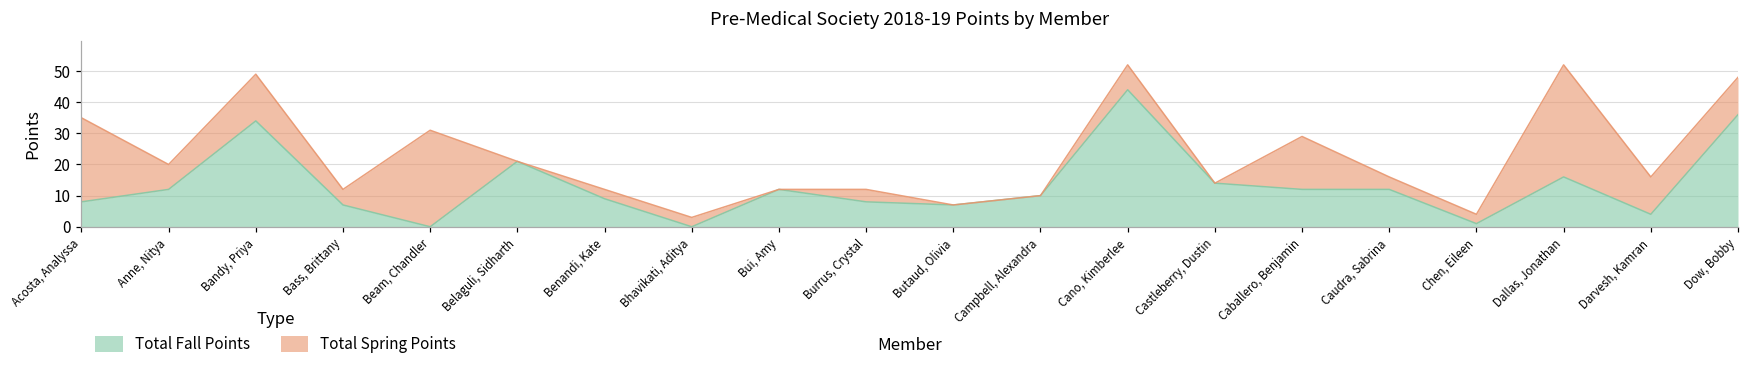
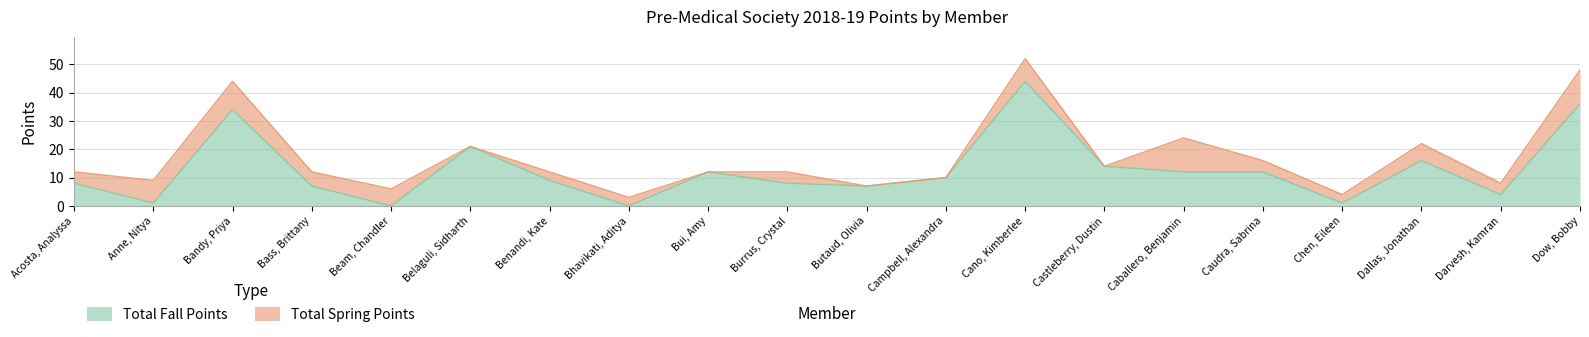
  {
    "Total Fall Points": {
      "Acosta, Analyssa": 8,
-     "Anne, Nitya": 12,
+     "Anne, Nitya": 1,
      "Bandy, Priya": 34,
      "Bass, Brittany": 7,
      "Beam, Chandler": 0,
      "Benandi, Kate": 9,
      "Bhavikati, Aditya": 0,
      "Burrus, Crystal": 8,
      "Cano, Kimberlee": 44,
      "Caballero, Benjamin": 12,
      "Caudra, Sabrina": 12,
      "Chen, Eileen": 1,
      "Dallas, Jonathan": 16,
      "Darvesh, Kamran": 4,
      "Dow, Bobby": 36
    },
    "Total Spring Points": {
-     "Acosta, Analyssa": 27,
+     "Acosta, Analyssa": 4,
      "Anne, Nitya": 8,
-     "Bandy, Priya": 15,
+     "Bandy, Priya": 10,
      "Bass, Brittany": 5,
-     "Beam, Chandler": 31,
+     "Beam, Chandler": 6,
      "Benandi, Kate": 3,
      "Bhavikati, Aditya": 3,
      "Burrus, Crystal": 4,
      "Cano, Kimberlee": 8,
-     "Caballero, Benjamin": 17,
+     "Caballero, Benjamin": 12,
      "Caudra, Sabrina": 4,
      "Chen, Eileen": 3,
-     "Dallas, Jonathan": 36,
-     "Darvesh, Kamran": 12,
+     "Dallas, Jonathan": 6,
+     "Darvesh, Kamran": 4,
      "Dow, Bobby": 12
    }
  }
